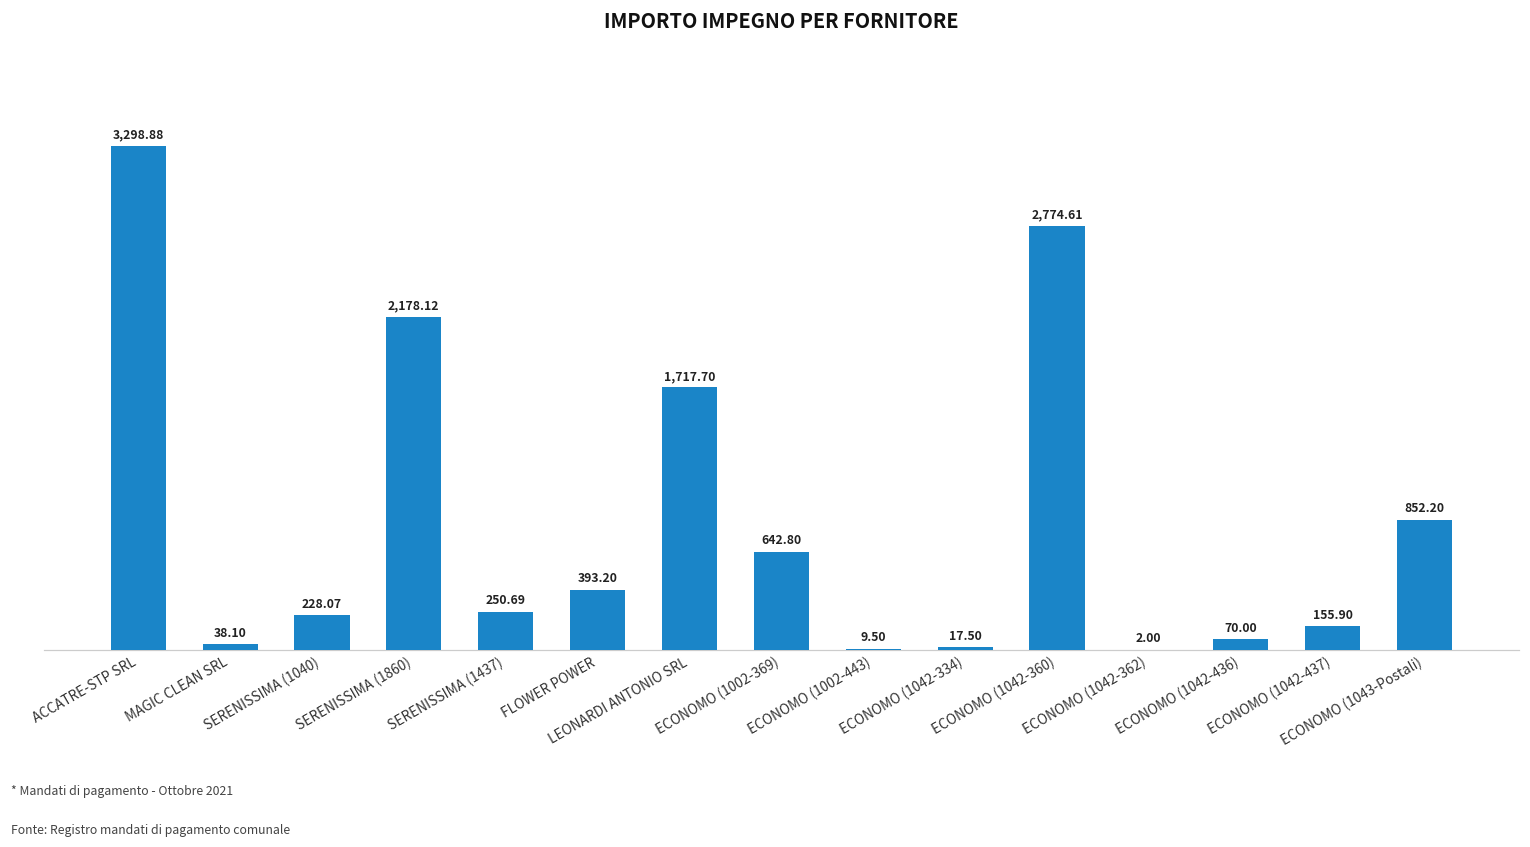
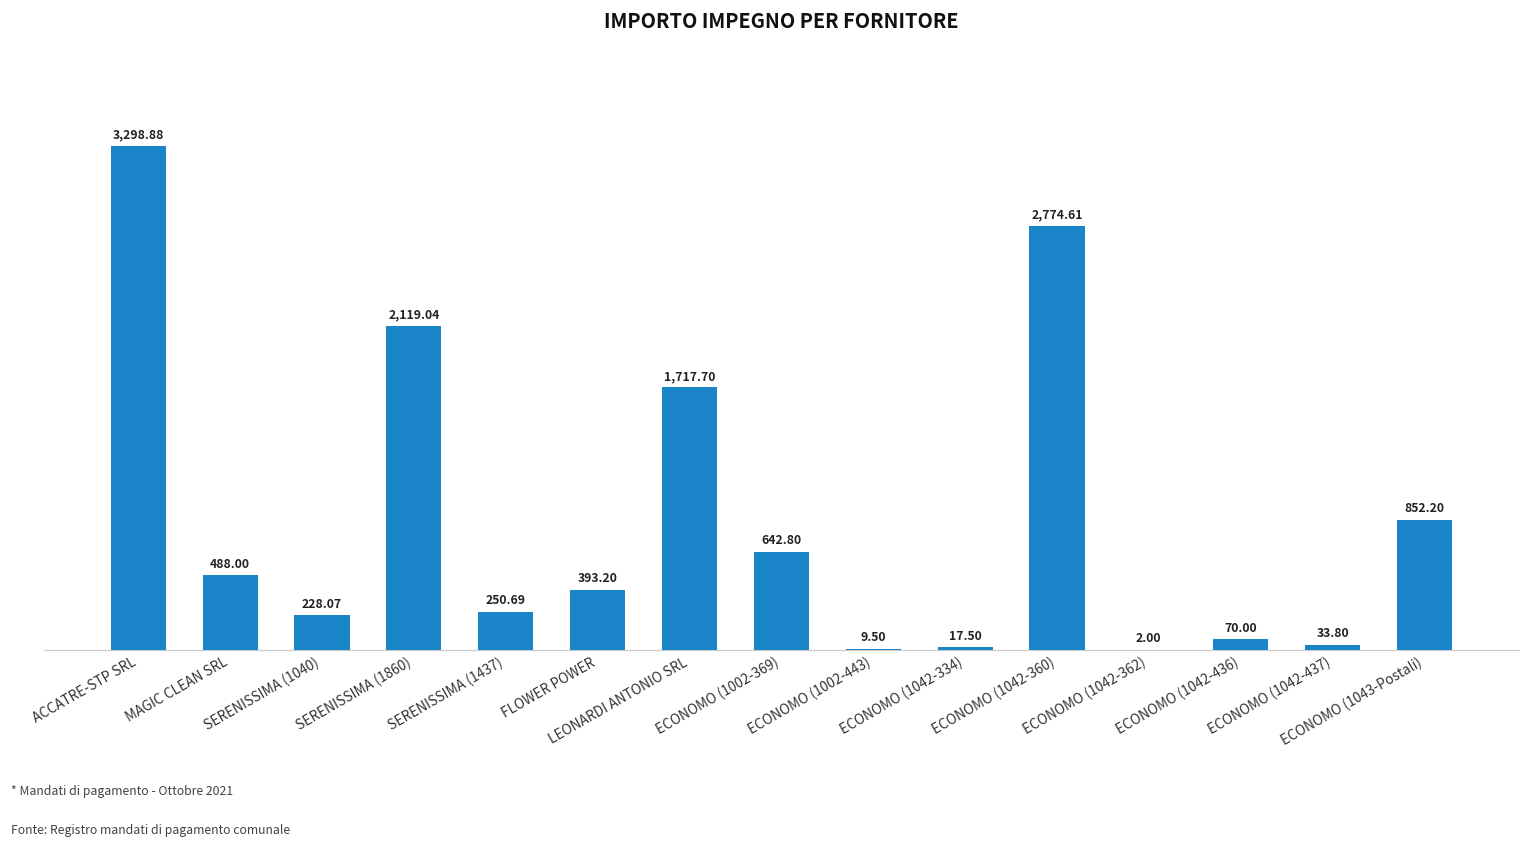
  {
    "ACCATRE-STP SRL": "3,298.88",
-   "MAGIC CLEAN SRL": "38.10",
+   "MAGIC CLEAN SRL": "488.00",
    "SERENISSIMA (1040)": "228.07",
-   "SERENISSIMA (1860)": "2,178.12",
+   "SERENISSIMA (1860)": "2,119.04",
    "SERENISSIMA (1437)": "250.69",
    "FLOWER POWER": "393.20",
    "LEONARDI ANTONIO SRL": "1,717.70",
    "ECONOMO (1002-369)": "642.80",
    "ECONOMO (1002-443)": "9.50",
    "ECONOMO (1042-334)": "17.50",
    "ECONOMO (1042-360)": "2,774.61",
    "ECONOMO (1042-362)": "2.00",
    "ECONOMO (1042-436)": "70.00",
-   "ECONOMO (1042-437)": "155.90",
+   "ECONOMO (1042-437)": "33.80",
    "ECONOMO (1043-Postali)": "852.20"
  }
